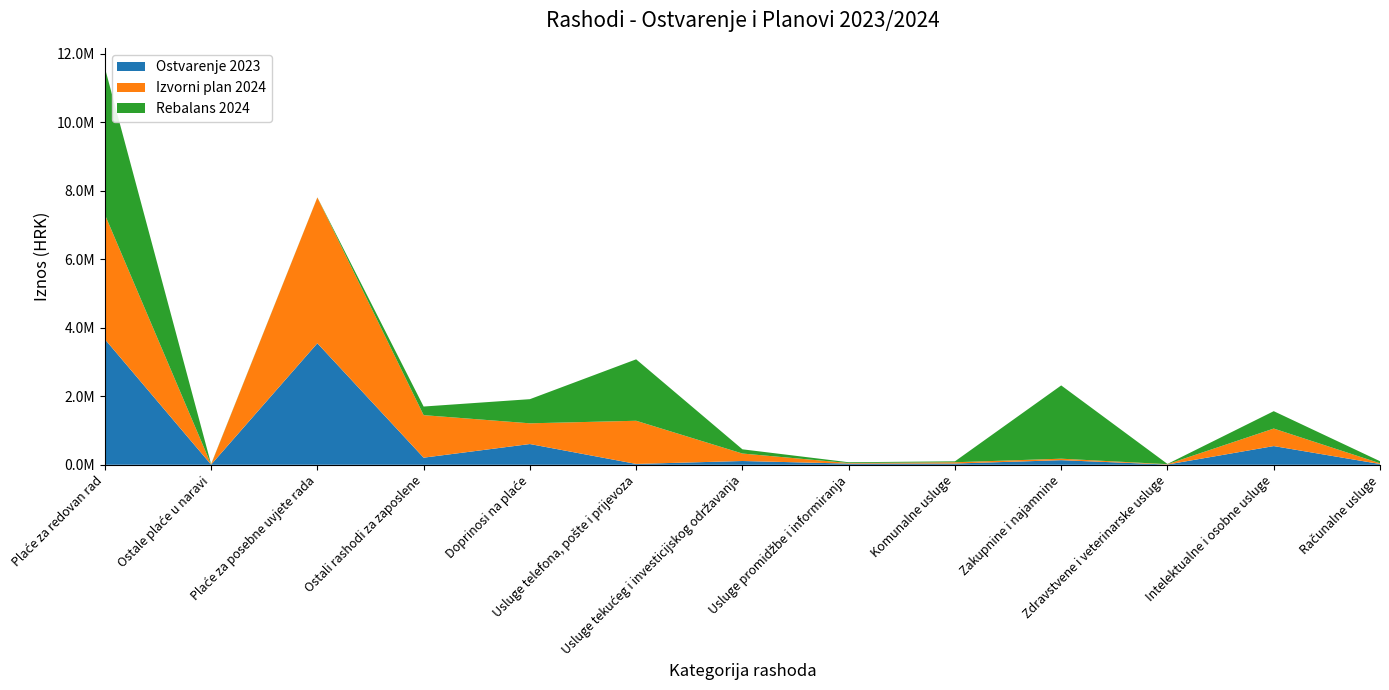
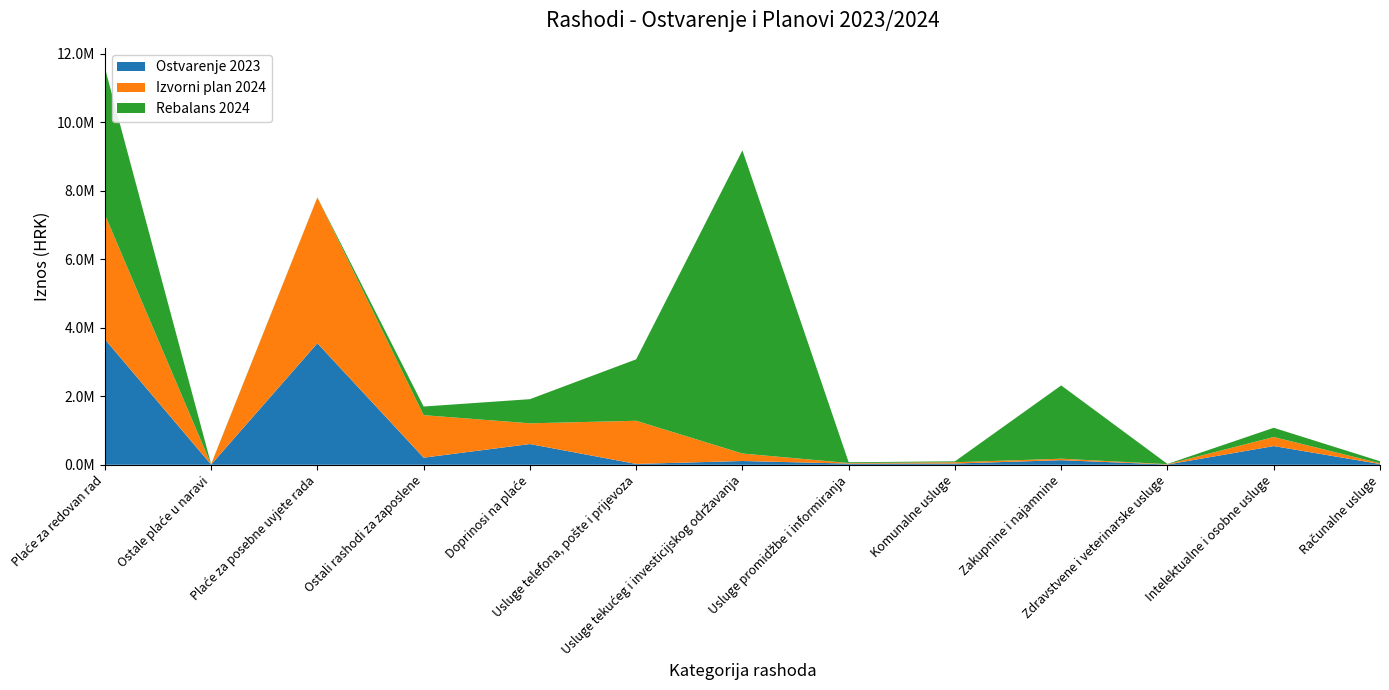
  {
    "Izvorni plan 2024": {
-     "Intelektualne i osobne usluge": 500000
+     "Intelektualne i osobne usluge": 300000
    },
    "Rebalans 2024": {
      "Plaće za redovan rad": 4300000,
      "Ostali rashodi za zaposlene": 300000,
      "Doprinosi na plaće": 700000,
      "Usluge telefona, pošte i prijevoza": 1800000,
-     "Usluge tekućeg i investicijskog održavanja": 100000,
+     "Usluge tekućeg i investicijskog održavanja": 8900000,
      "Zakupnine i najamnine": 2100000,
-     "Intelektualne i osobne usluge": 500000
+     "Intelektualne i osobne usluge": 300000
    }
  }
